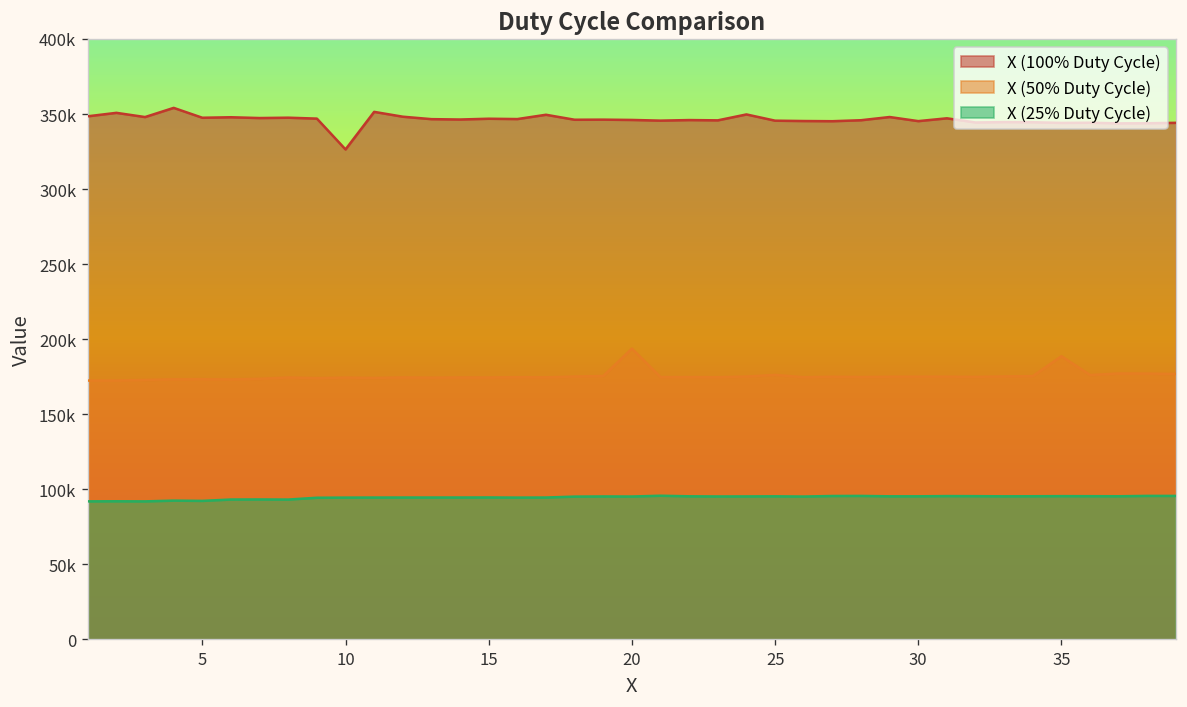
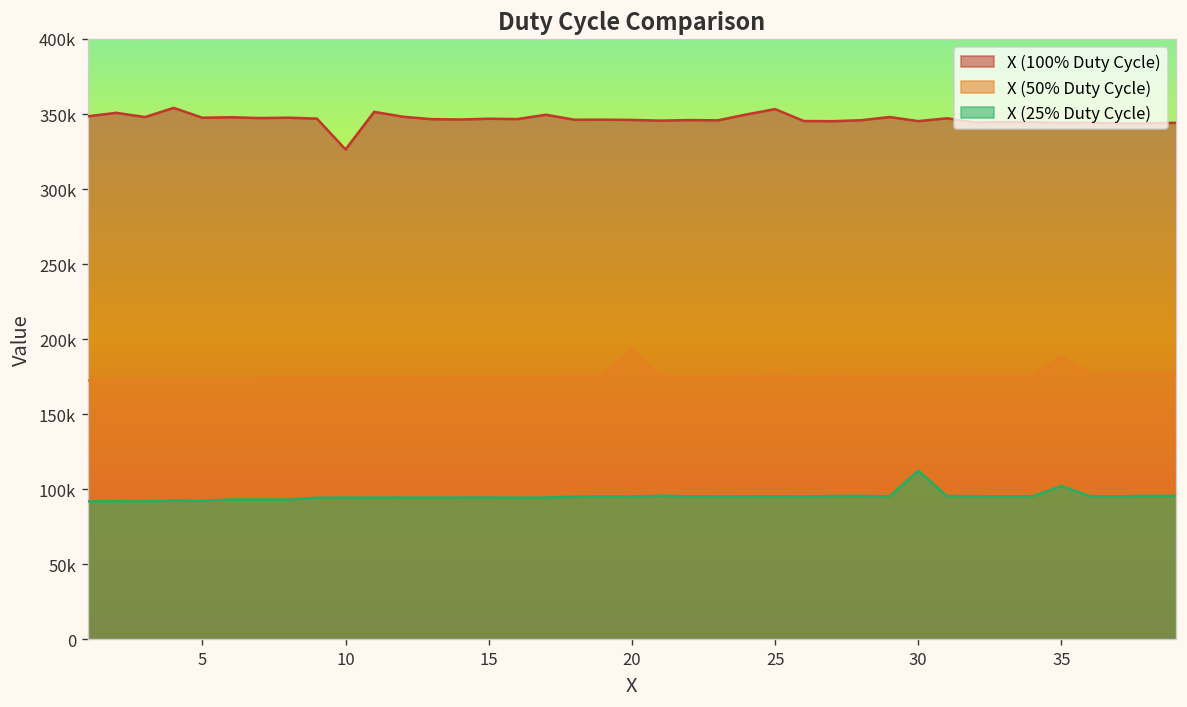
  {
    "X (100% Duty Cycle)": {
      "5": 348000,
      "10": 326000,
      "15": 347000,
      "20": 346000,
-     "25": 346000,
+     "25": 353000,
      "30": 345000
    },
    "X (50% Duty Cycle)": {
      "5": 173000,
      "10": 174000,
      "15": 175000,
      "20": 194000,
      "25": 176000,
      "30": 175000,
      "35": 189000
    },
    "X (25% Duty Cycle)": {
      "5": 92000,
      "10": 95000,
      "15": 95000,
      "20": 95000,
      "25": 95000,
-     "30": 95000,
-     "35": 95000
+     "30": 112000,
+     "35": 102000
    }
  }
